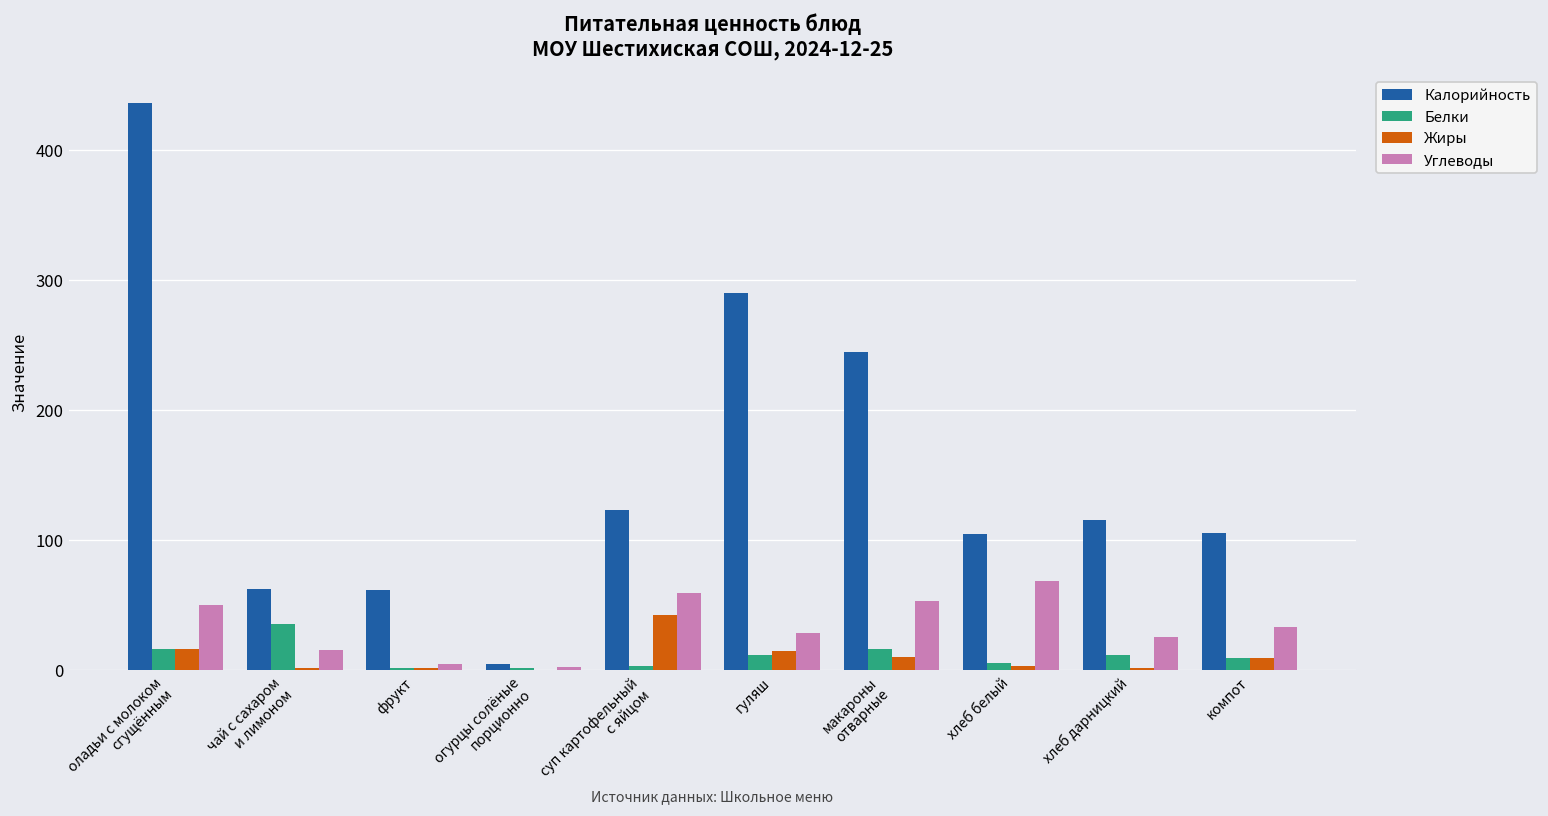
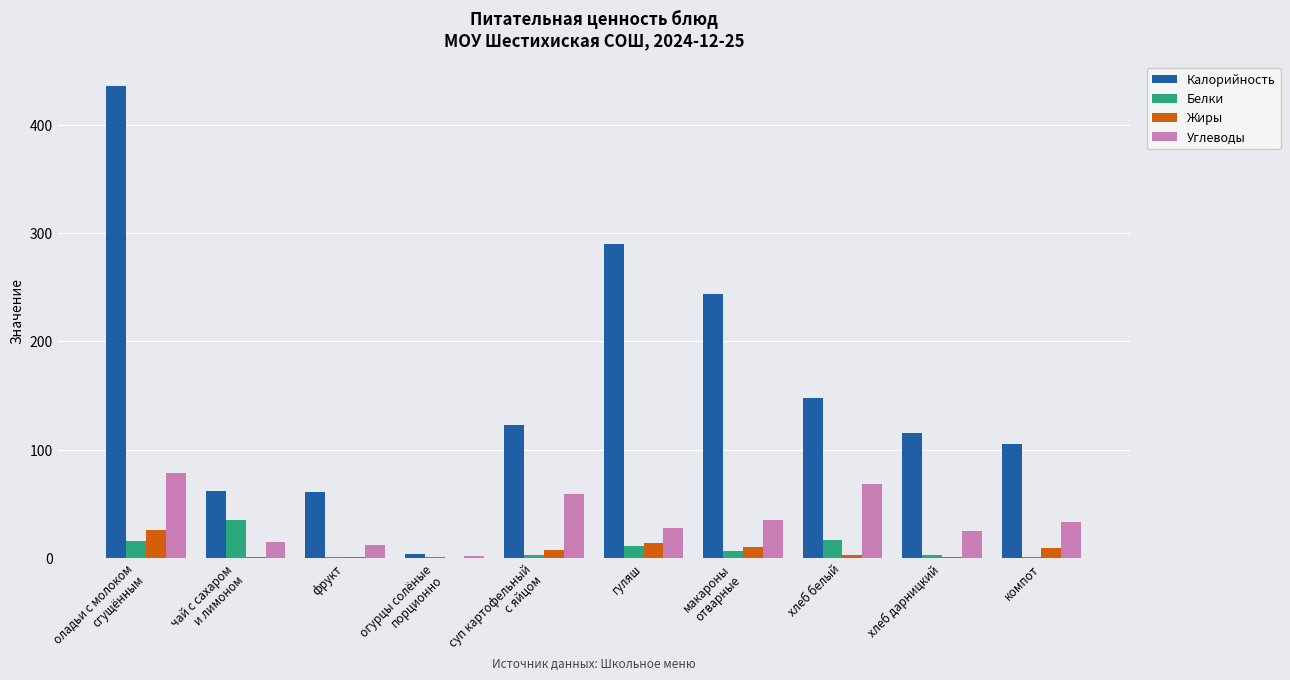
  {
    "Калорийность": {
      "оладьи с молоком сгущённым": 436,
      "чай с сахаром и лимоном": 62,
      "фрукт": 61,
      "огурцы солёные порционно": 4,
      "суп картофельный с яйцом": 123,
      "гуляш": 290,
      "макароны отварные": 244,
-     "хлеб белый": 104,
+     "хлеб белый": 148,
      "хлеб дарницкий": 115,
      "компот": 105
    },
    "Белки": {
      "оладьи с молоком сгущённым": 16,
      "чай с сахаром и лимоном": 35,
      "суп картофельный с яйцом": 3,
      "гуляш": 11,
-     "макароны отварные": 16,
-     "хлеб белый": 5,
-     "хлеб дарницкий": 11,
-     "компот": 9
+     "макароны отварные": 6,
+     "хлеб белый": 17,
+     "хлеб дарницкий": 3,
+     "компот": 1
    },
    "Жиры": {
-     "оладьи с молоком сгущённым": 16,
+     "оладьи с молоком сгущённым": 26,
      "огурцы солёные порционно": 0,
-     "суп картофельный с яйцом": 42,
+     "суп картофельный с яйцом": 7,
      "гуляш": 14,
      "макароны отварные": 10,
      "хлеб белый": 3,
      "компот": 9
    },
    "Углеводы": {
-     "оладьи с молоком сгущённым": 50,
+     "оладьи с молоком сгущённым": 78,
      "чай с сахаром и лимоном": 15,
-     "фрукт": 4,
+     "фрукт": 12,
      "суп картофельный с яйцом": 59,
      "гуляш": 28,
-     "макароны отварные": 53,
+     "макароны отварные": 35,
      "хлеб белый": 68,
      "хлеб дарницкий": 25,
      "компот": 33
    }
  }
